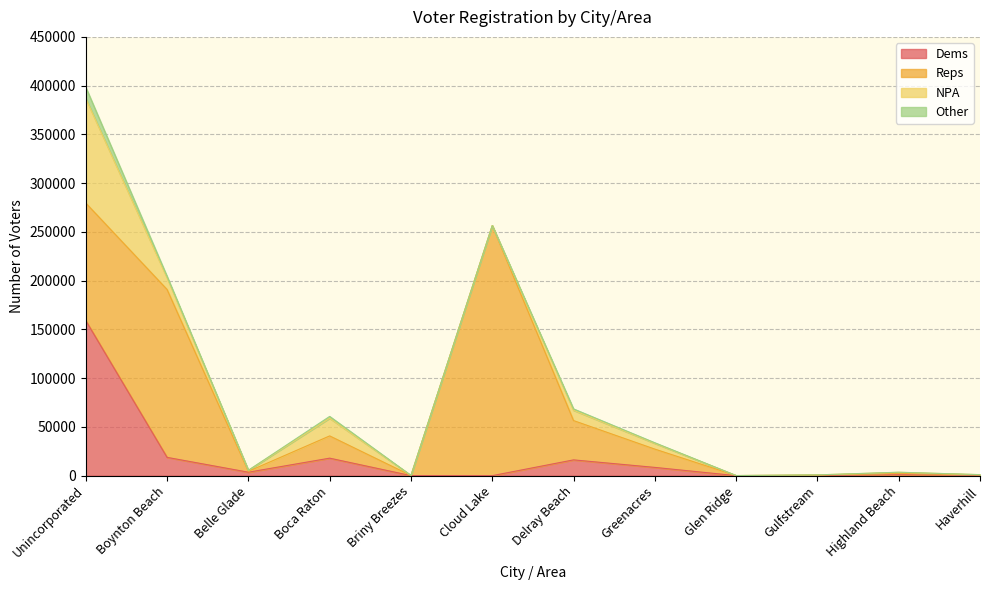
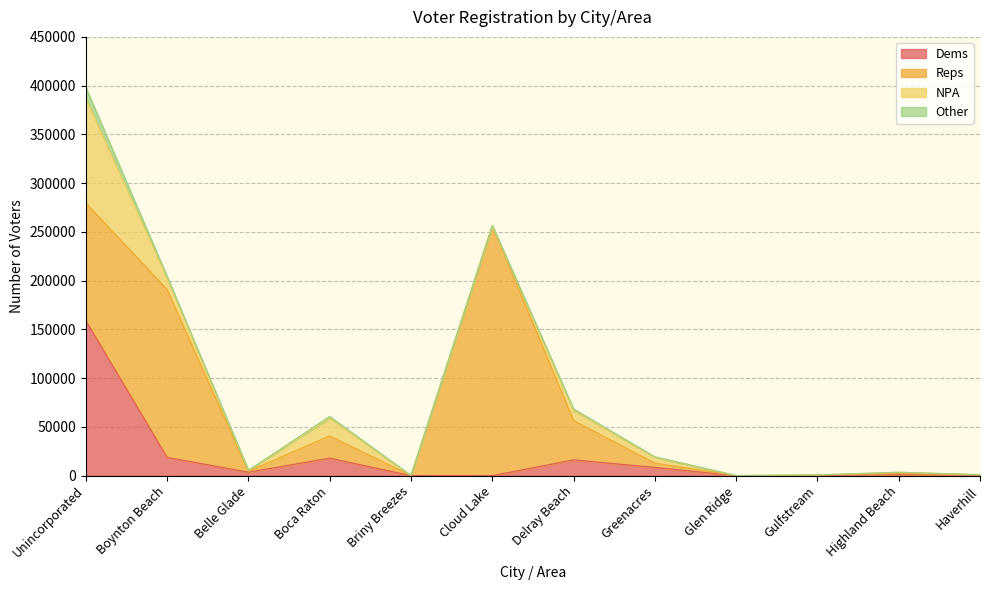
  {
    "Dems": {
      "Unincorporated": 160000,
      "Boynton Beach": 20000,
      "Boca Raton": 20000,
      "Cloud Lake": 0,
      "Delray Beach": 20000,
      "Greenacres": 10000
    },
    "Reps": {
      "Unincorporated": 120000,
      "Boynton Beach": 170000,
      "Boca Raton": 20000,
      "Delray Beach": 40000,
-     "Greenacres": 20000
+     "Greenacres": 0
    },
    "NPA": {
      "Unincorporated": 110000
    },
    "Other": {
      "Unincorporated": 10000
    }
  }
